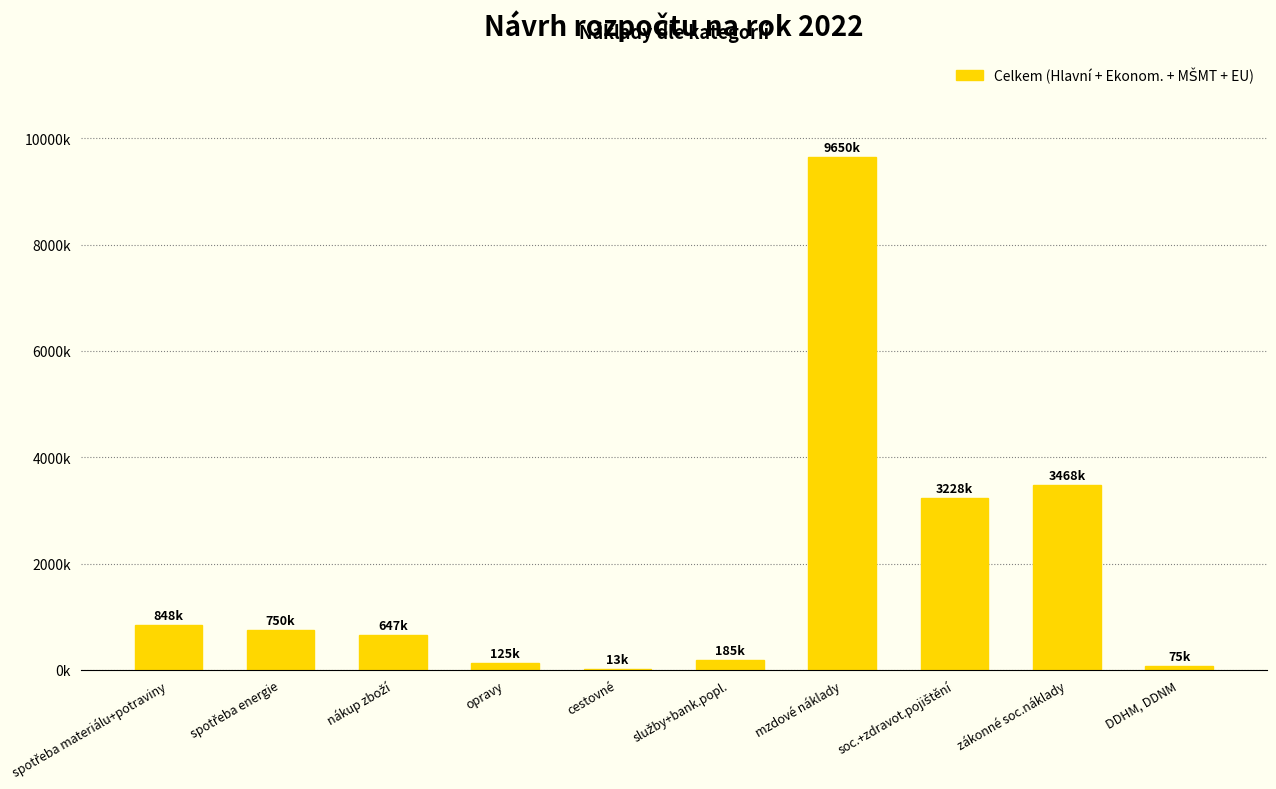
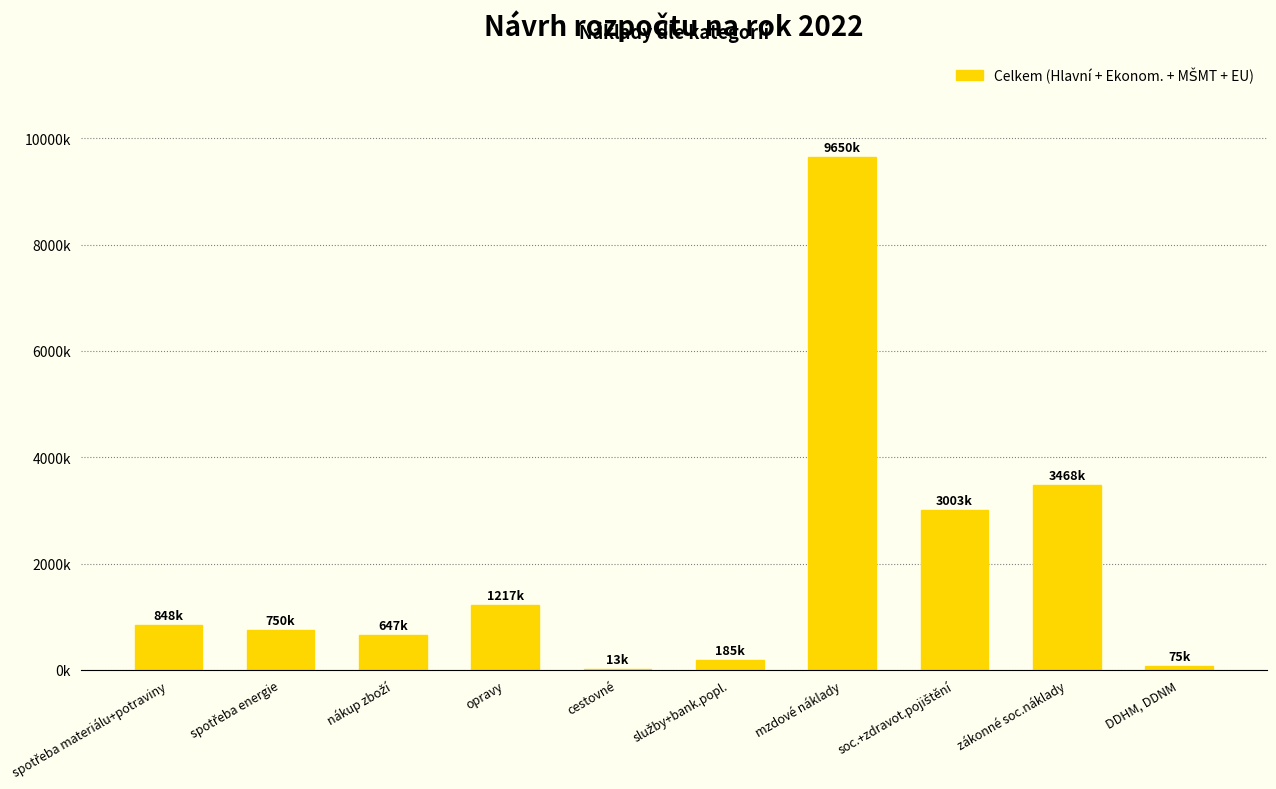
  {
    "spotřeba materiálu+potraviny": "848k",
    "spotřeba energie": "750k",
    "nákup zboží": "647k",
-   "opravy": "125k",
+   "opravy": "1217k",
    "cestovné": "13k",
    "služby+bank.popl.": "185k",
    "mzdové náklady": "9650k",
-   "soc.+zdravot.pojištění": "3228k",
+   "soc.+zdravot.pojištění": "3003k",
    "zákonné soc.náklady": "3468k",
    "DDHM, DDNM": "75k"
  }
